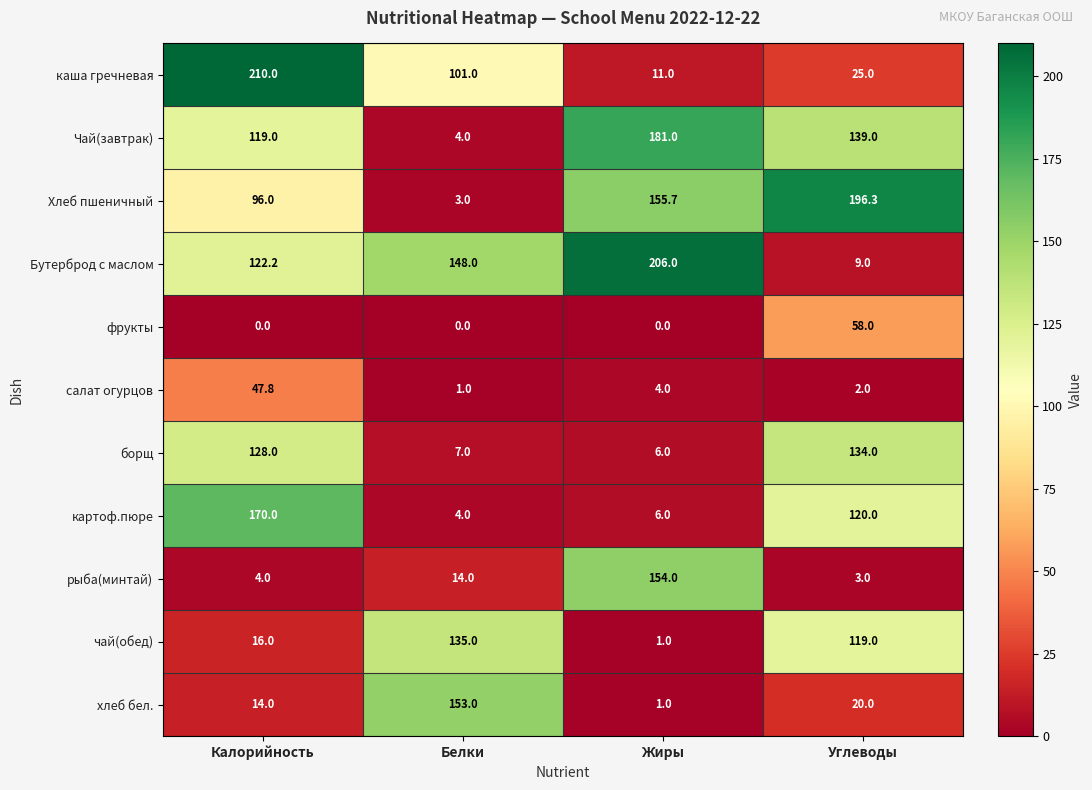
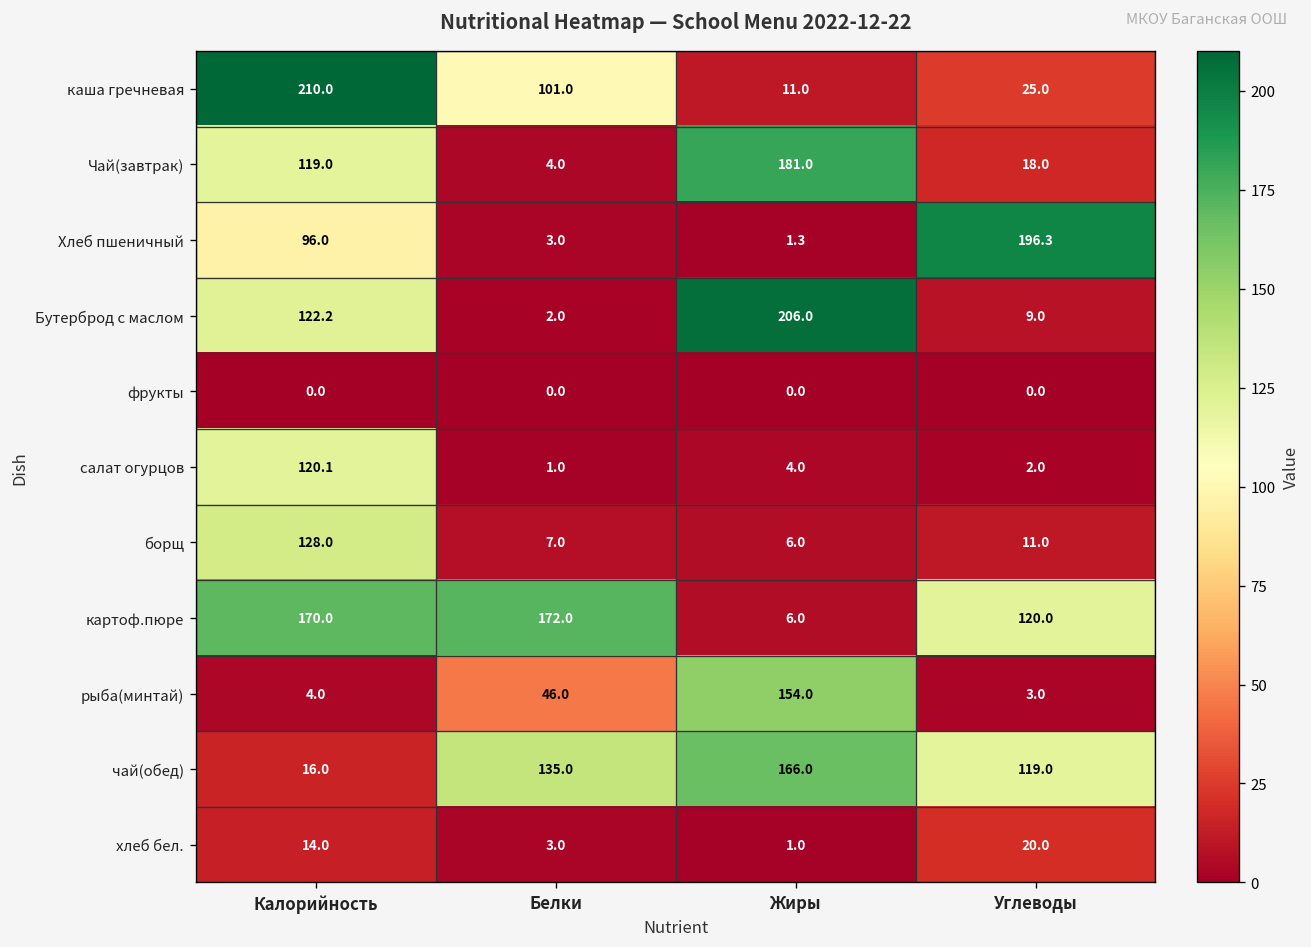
  {
    "каша гречневая": {
      "Калорийность": 210.0,
      "Белки": 101.0,
      "Жиры": 11.0,
      "Углеводы": 25.0
    },
    "Чай(завтрак)": {
      "Калорийность": 119.0,
      "Белки": 4.0,
      "Жиры": 181.0,
-     "Углеводы": 139.0
+     "Углеводы": 18.0
    },
    "Хлеб пшеничный": {
      "Калорийность": 96.0,
      "Белки": 3.0,
-     "Жиры": 155.7,
+     "Жиры": 1.3,
      "Углеводы": 196.3
    },
    "Бутерброд с маслом": {
      "Калорийность": 122.2,
-     "Белки": 148.0,
+     "Белки": 2.0,
      "Жиры": 206.0,
      "Углеводы": 9.0
    },
    "фрукты": {
      "Калорийность": 0.0,
      "Белки": 0.0,
      "Жиры": 0.0,
-     "Углеводы": 58.0
+     "Углеводы": 0.0
    },
    "салат огурцов": {
-     "Калорийность": 47.8,
+     "Калорийность": 120.1,
      "Белки": 1.0,
      "Жиры": 4.0,
      "Углеводы": 2.0
    },
    "борщ": {
      "Калорийность": 128.0,
      "Белки": 7.0,
      "Жиры": 6.0,
-     "Углеводы": 134.0
+     "Углеводы": 11.0
    },
    "картоф.пюре": {
      "Калорийность": 170.0,
-     "Белки": 4.0,
+     "Белки": 172.0,
      "Жиры": 6.0,
      "Углеводы": 120.0
    },
    "рыба(минтай)": {
      "Калорийность": 4.0,
-     "Белки": 14.0,
+     "Белки": 46.0,
      "Жиры": 154.0,
      "Углеводы": 3.0
    },
    "чай(обед)": {
      "Калорийность": 16.0,
      "Белки": 135.0,
-     "Жиры": 1.0,
+     "Жиры": 166.0,
      "Углеводы": 119.0
    },
    "хлеб бел.": {
      "Калорийность": 14.0,
-     "Белки": 153.0,
+     "Белки": 3.0,
      "Жиры": 1.0,
      "Углеводы": 20.0
    }
  }
